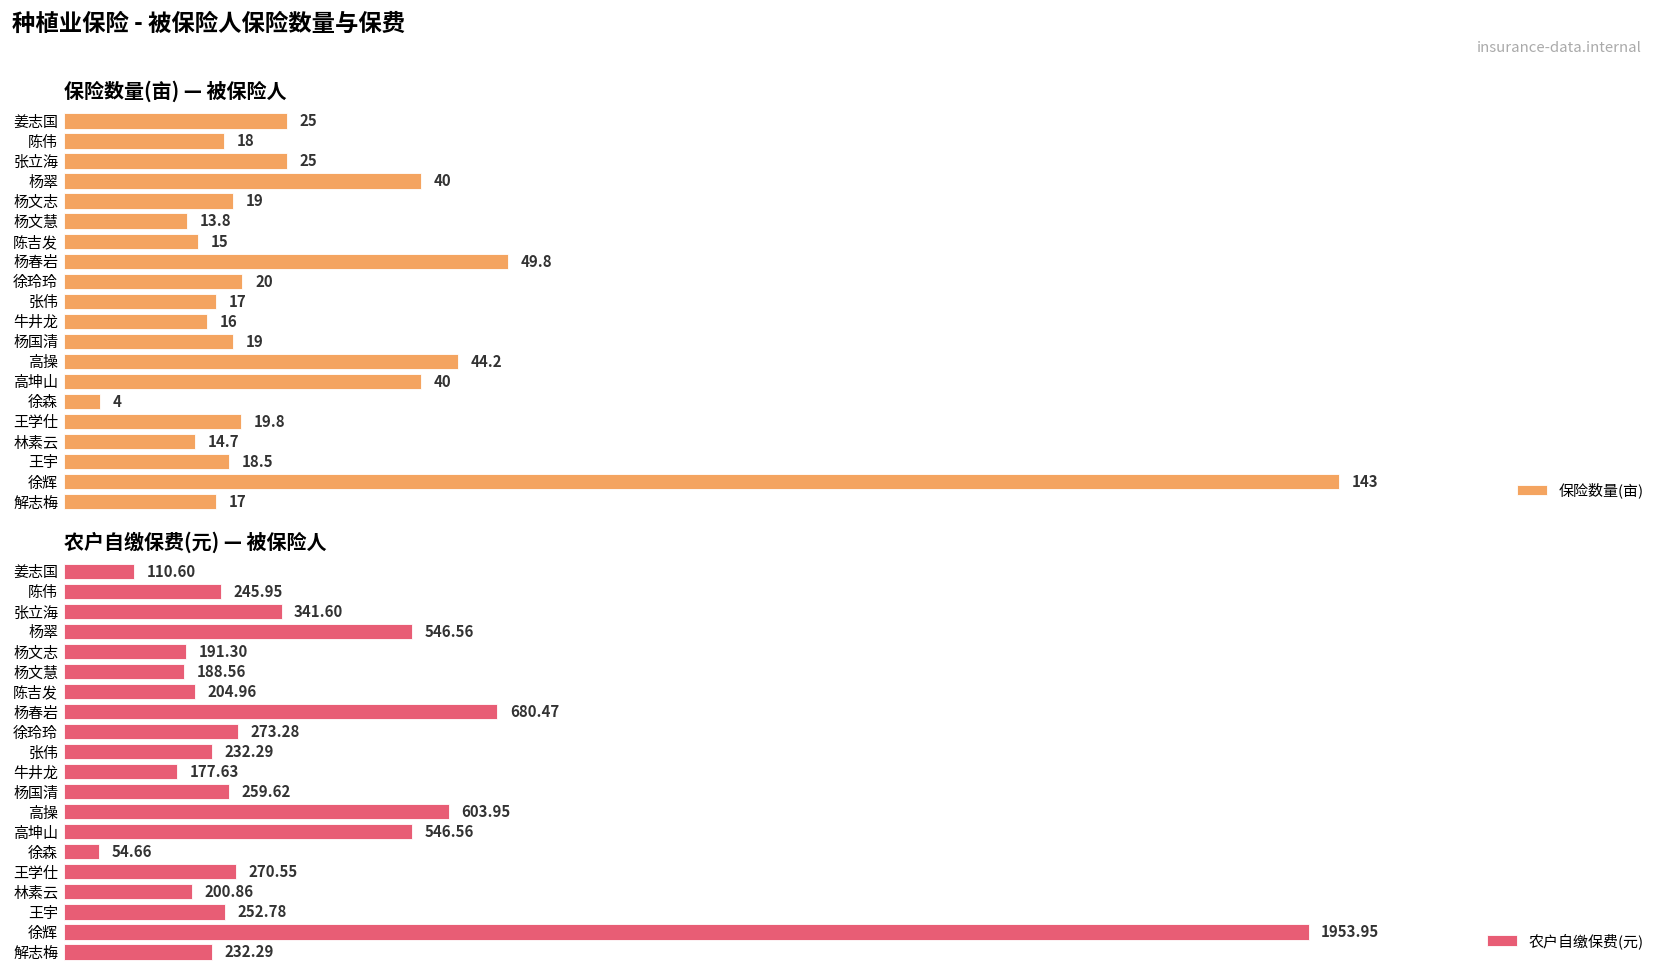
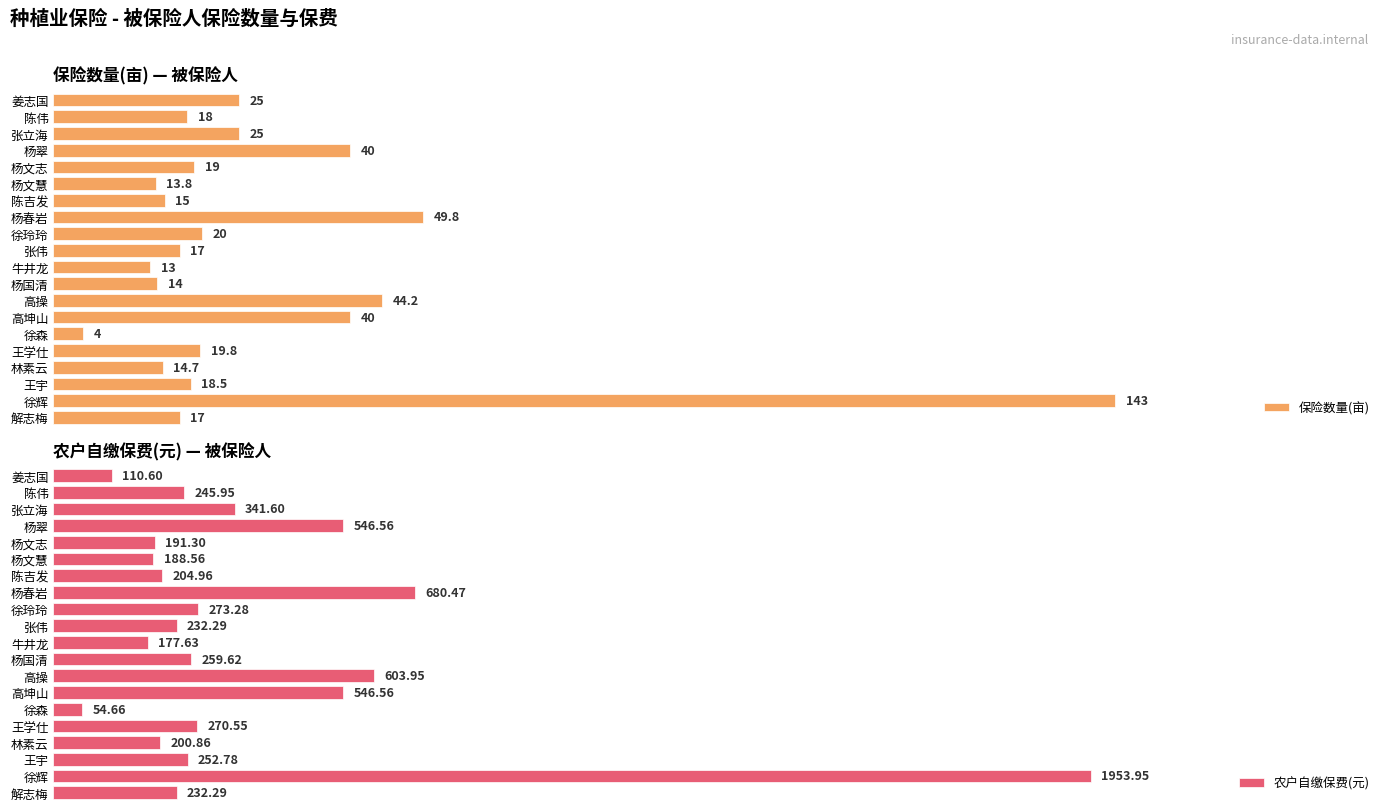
  {
    "保险数量(亩) — 被保险人": {
      "姜志国": 25,
      "陈伟": 18,
      "张立海": 25,
      "杨翠": 40,
      "杨文志": 19,
      "杨文慧": 13.8,
      "陈吉发": 15,
      "杨春岩": 49.8,
      "徐玲玲": 20,
      "张伟": 17,
-     "牛井龙": 16,
-     "杨国清": 19,
+     "牛井龙": 13,
+     "杨国清": 14,
      "高操": 44.2,
      "高坤山": 40,
      "徐森": 4,
      "王学仕": 19.8,
      "林素云": 14.7,
      "王宇": 18.5,
      "徐辉": 143,
      "解志梅": 17
    },
    "农户自缴保费(元) — 被保险人": {
      "姜志国": 110.60,
      "陈伟": 245.95,
      "张立海": 341.60,
      "杨翠": 546.56,
      "杨文志": 191.30,
      "杨文慧": 188.56,
      "陈吉发": 204.96,
      "杨春岩": 680.47,
      "徐玲玲": 273.28,
      "张伟": 232.29,
      "牛井龙": 177.63,
      "杨国清": 259.62,
      "高操": 603.95,
      "高坤山": 546.56,
      "徐森": 54.66,
      "王学仕": 270.55,
      "林素云": 200.86,
      "王宇": 252.78,
      "徐辉": 1953.95,
      "解志梅": 232.29
    }
  }
